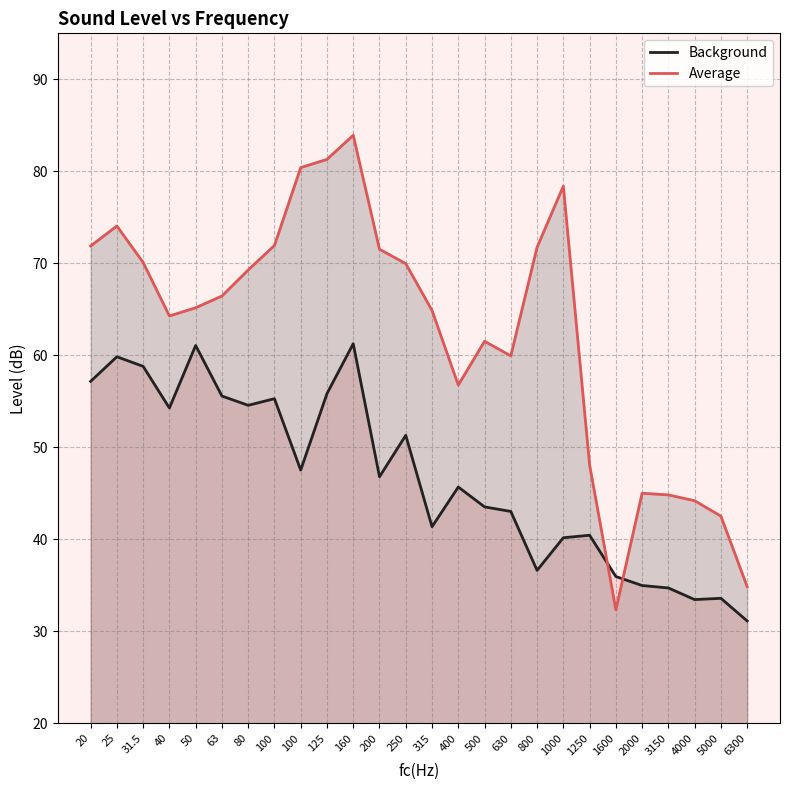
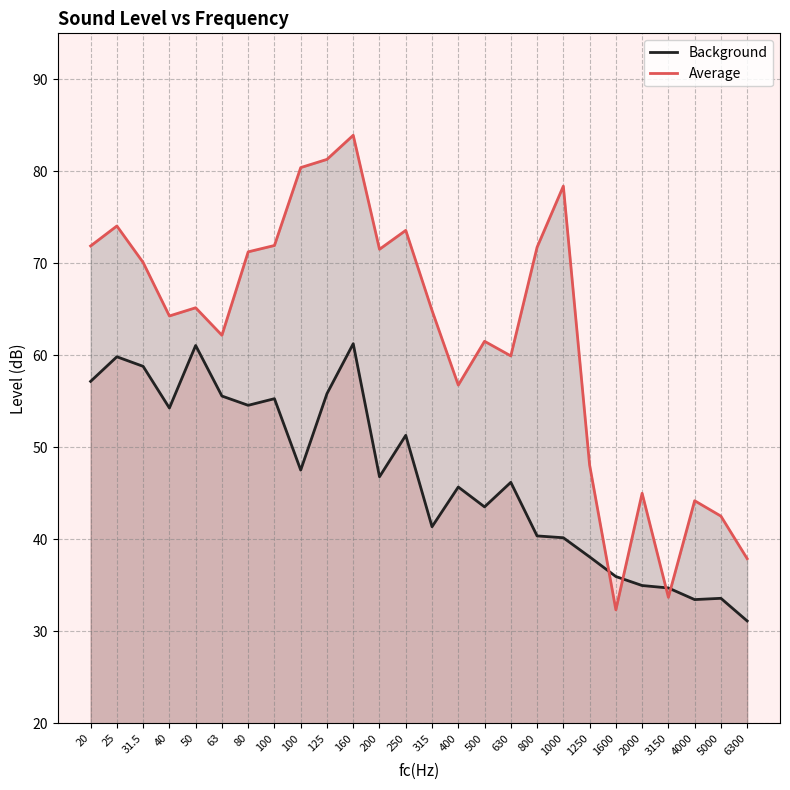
  {
    "Background": {
      "20": 57,
      "25": 60,
      "31.5": 59,
      "40": 54,
      "50": 61,
      "63": 56,
      "80": 55,
      "125": 56,
      "160": 61,
      "200": 47,
      "250": 51,
      "315": 41,
      "400": 46,
      "500": 44,
-     "630": 43,
-     "800": 37,
+     "630": 46,
+     "800": 40,
      "1000": 40,
-     "1250": 40,
+     "1250": 38,
      "1600": 36,
      "2000": 35,
      "3150": 35,
      "4000": 33,
      "5000": 34,
      "6300": 31
    },
    "Average": {
      "20": 72,
      "25": 74,
      "31.5": 70,
      "40": 64,
      "50": 65,
-     "63": 66,
-     "80": 69,
+     "63": 62,
+     "80": 71,
      "125": 81,
      "160": 84,
      "200": 72,
-     "250": 70,
+     "250": 74,
      "315": 65,
      "400": 57,
      "500": 62,
      "630": 60,
      "800": 72,
      "1000": 78,
      "1250": 48,
      "1600": 32,
      "2000": 45,
-     "3150": 45,
+     "3150": 34,
      "4000": 44,
      "5000": 43,
-     "6300": 35
+     "6300": 38
    }
  }
